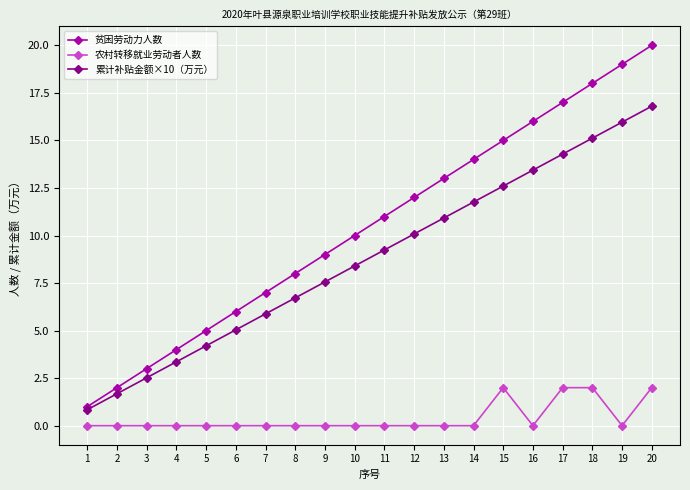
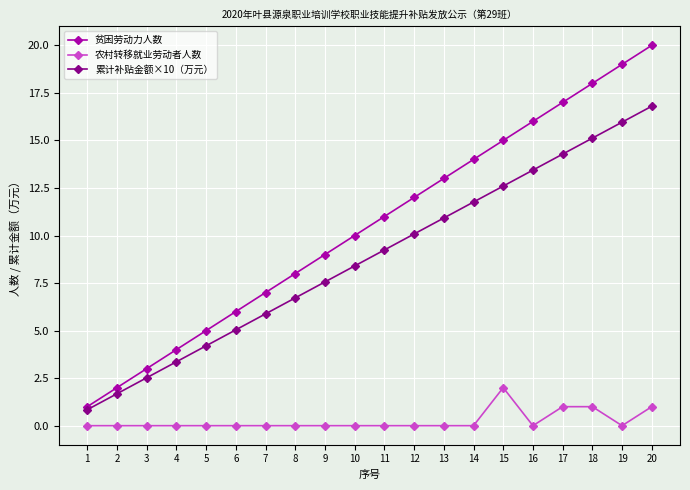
  {
    "农村转移就业劳动者人数": {
      "1": 0,
      "2": 0,
      "3": 0,
      "4": 0,
      "5": 0,
      "6": 0,
      "7": 0,
      "8": 0,
      "9": 0,
      "10": 0,
      "11": 0,
      "12": 0,
      "13": 0,
      "14": 0,
      "15": 2,
      "16": 0,
-     "17": 2,
-     "18": 2,
+     "17": 1,
+     "18": 1,
      "19": 0,
-     "20": 2
+     "20": 1
    }
  }
